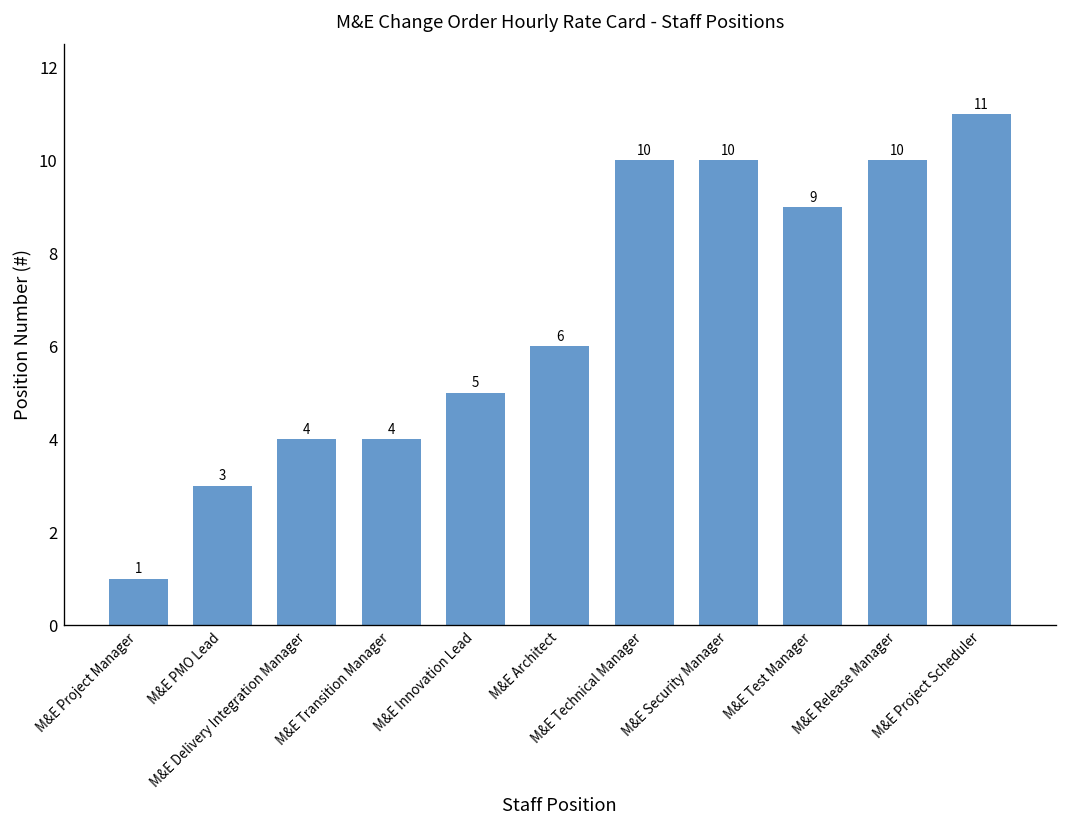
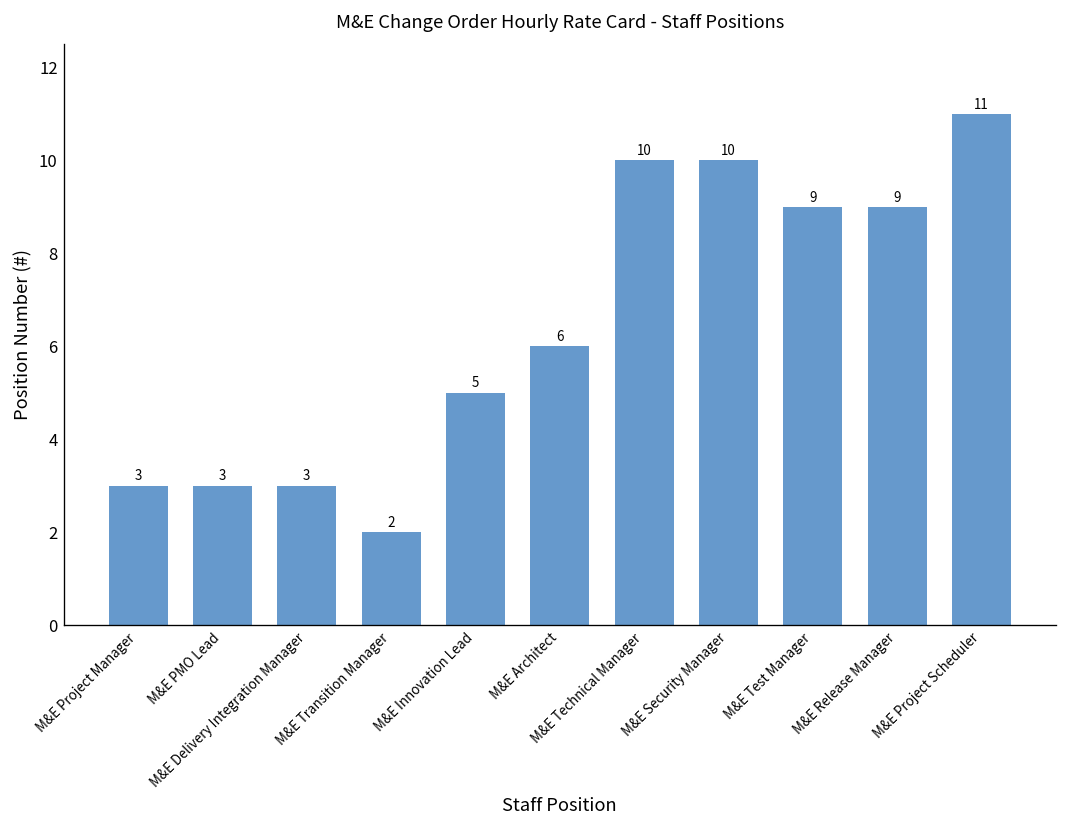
  {
-   "M&E Project Manager": 1,
+   "M&E Project Manager": 3,
    "M&E PMO Lead": 3,
-   "M&E Delivery Integration Manager": 4,
-   "M&E Transition Manager": 4,
+   "M&E Delivery Integration Manager": 3,
+   "M&E Transition Manager": 2,
    "M&E Innovation Lead": 5,
    "M&E Architect": 6,
    "M&E Technical Manager": 10,
    "M&E Security Manager": 10,
    "M&E Test Manager": 9,
-   "M&E Release Manager": 10,
+   "M&E Release Manager": 9,
    "M&E Project Scheduler": 11
  }
